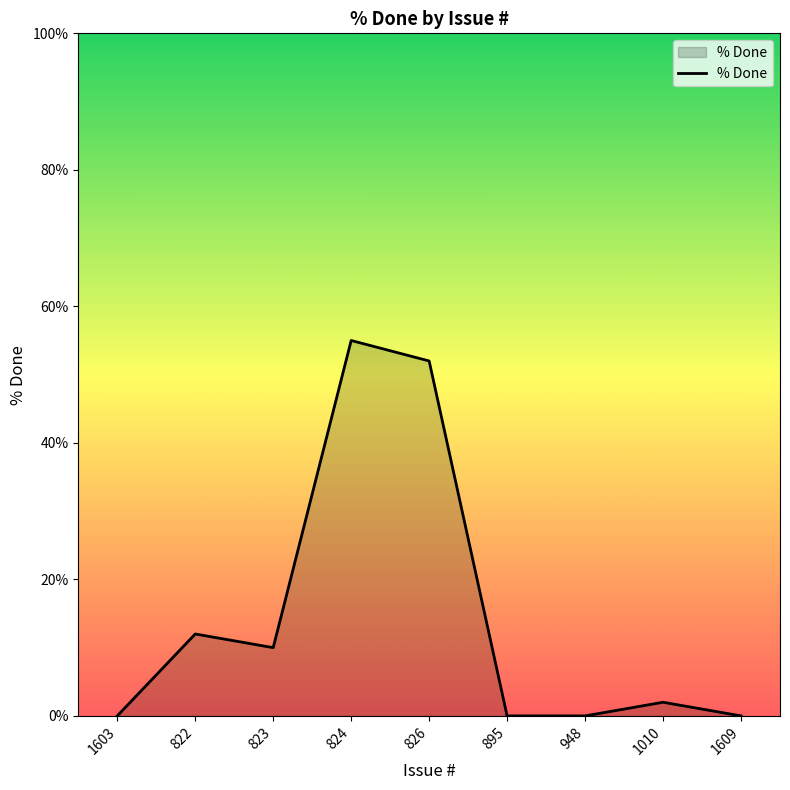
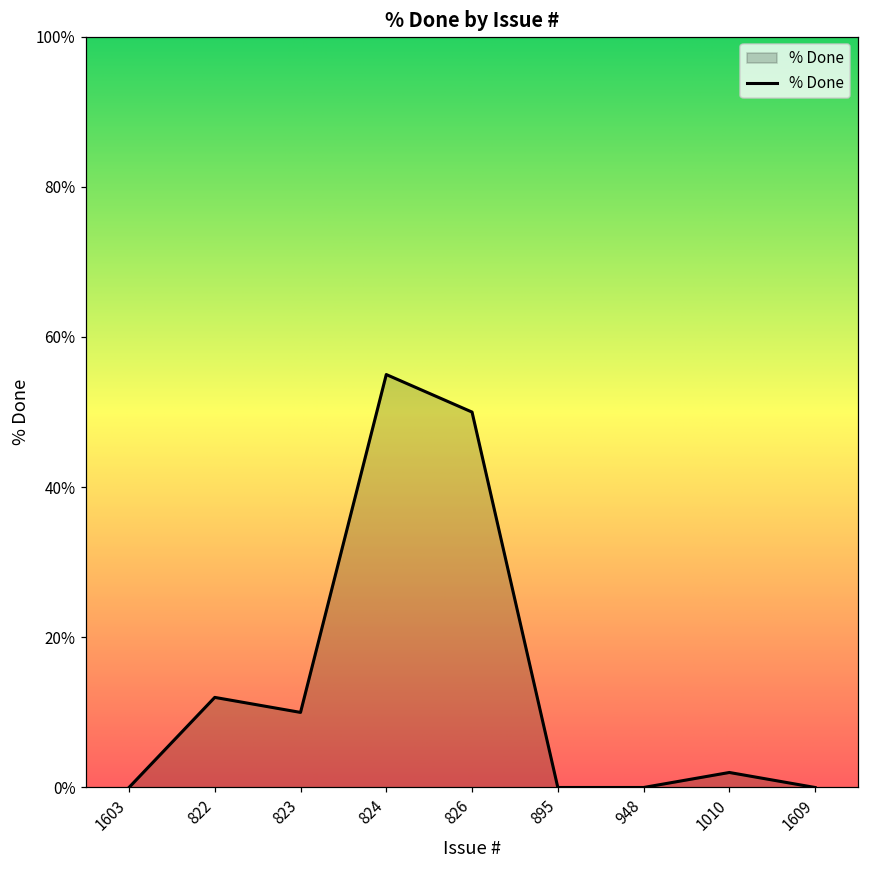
  {
    "1603": "0%",
    "822": "12%",
    "823": "10%",
    "824": "55%",
-   "826": "52%",
+   "826": "50%",
    "895": "0%",
    "948": "0%",
    "1010": "2%",
    "1609": "0%"
  }
